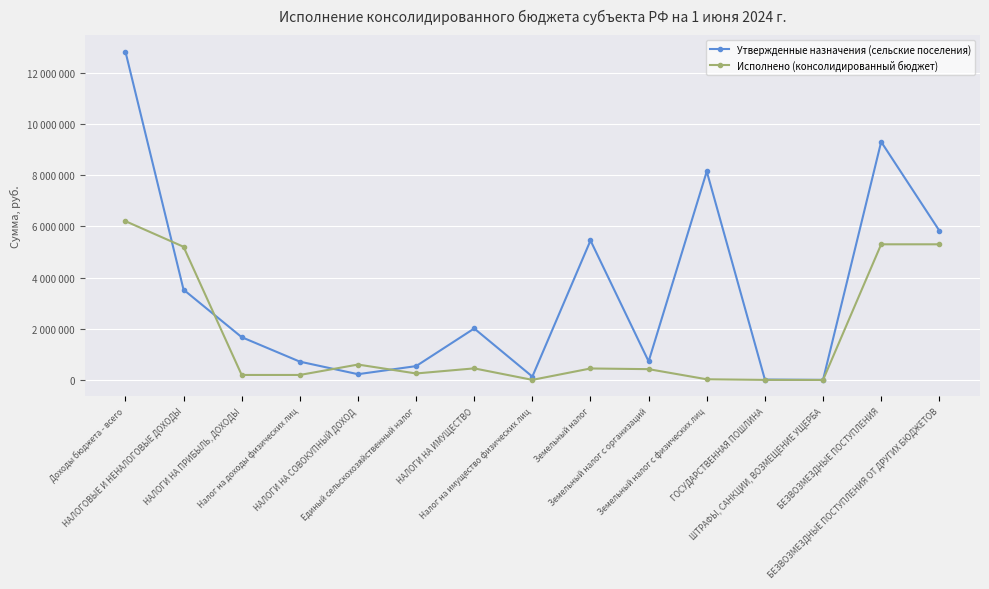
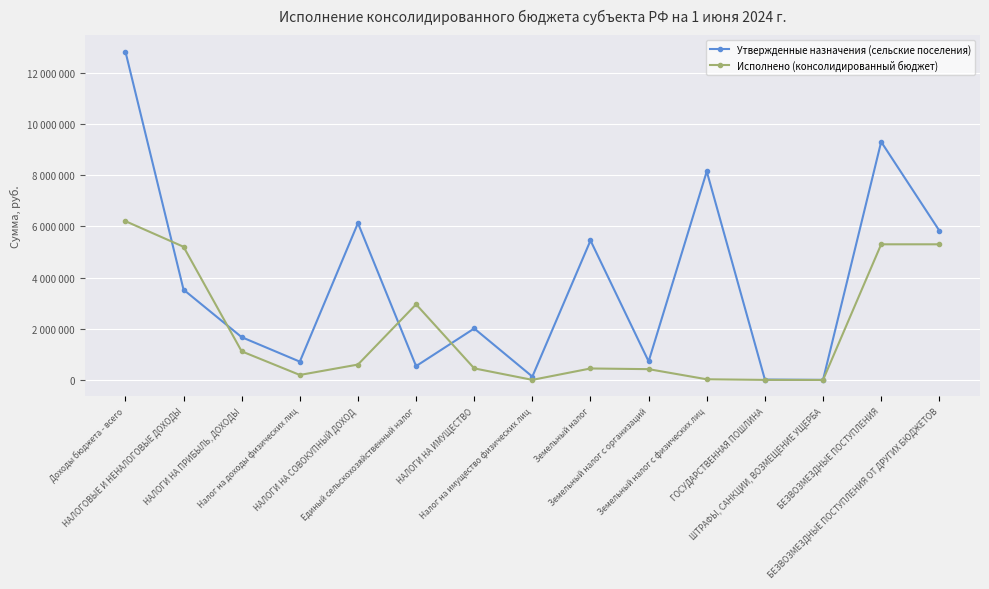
  {
    "Утвержденные назначения (сельские поселения)": {
      "Доходы бюджета - всего": 12800000,
      "НАЛОГОВЫЕ И НЕНАЛОГОВЫЕ ДОХОДЫ": 3500000,
      "НАЛОГИ НА ПРИБЫЛЬ, ДОХОДЫ": 1700000,
      "Налог на доходы физических лиц": 700000,
-     "НАЛОГИ НА СОВОКУПНЫЙ ДОХОД": 200000,
+     "НАЛОГИ НА СОВОКУПНЫЙ ДОХОД": 6100000,
      "Единый сельскохозяйственный налог": 500000,
      "НАЛОГИ НА ИМУЩЕСТВО": 2000000,
      "Налог на имущество физических лиц": 100000,
      "Земельный налог": 5400000,
      "Земельный налог с организаций": 700000,
      "Земельный налог с физических лиц": 8100000,
      "БЕЗВОЗМЕЗДНЫЕ ПОСТУПЛЕНИЯ": 9300000,
      "БЕЗВОЗМЕЗДНЫЕ ПОСТУПЛЕНИЯ ОТ ДРУГИХ БЮДЖЕТОВ": 5800000
    },
    "Исполнено (консолидированный бюджет)": {
      "Доходы бюджета - всего": 6200000,
      "НАЛОГОВЫЕ И НЕНАЛОГОВЫЕ ДОХОДЫ": 5200000,
-     "НАЛОГИ НА ПРИБЫЛЬ, ДОХОДЫ": 200000,
+     "НАЛОГИ НА ПРИБЫЛЬ, ДОХОДЫ": 1100000,
      "Налог на доходы физических лиц": 200000,
      "НАЛОГИ НА СОВОКУПНЫЙ ДОХОД": 600000,
-     "Единый сельскохозяйственный налог": 300000,
+     "Единый сельскохозяйственный налог": 3000000,
      "НАЛОГИ НА ИМУЩЕСТВО": 500000,
      "Налог на имущество физических лиц": 0,
      "Земельный налог": 400000,
      "Земельный налог с организаций": 400000,
      "Земельный налог с физических лиц": 0,
      "БЕЗВОЗМЕЗДНЫЕ ПОСТУПЛЕНИЯ": 5300000,
      "БЕЗВОЗМЕЗДНЫЕ ПОСТУПЛЕНИЯ ОТ ДРУГИХ БЮДЖЕТОВ": 5300000
    }
  }
